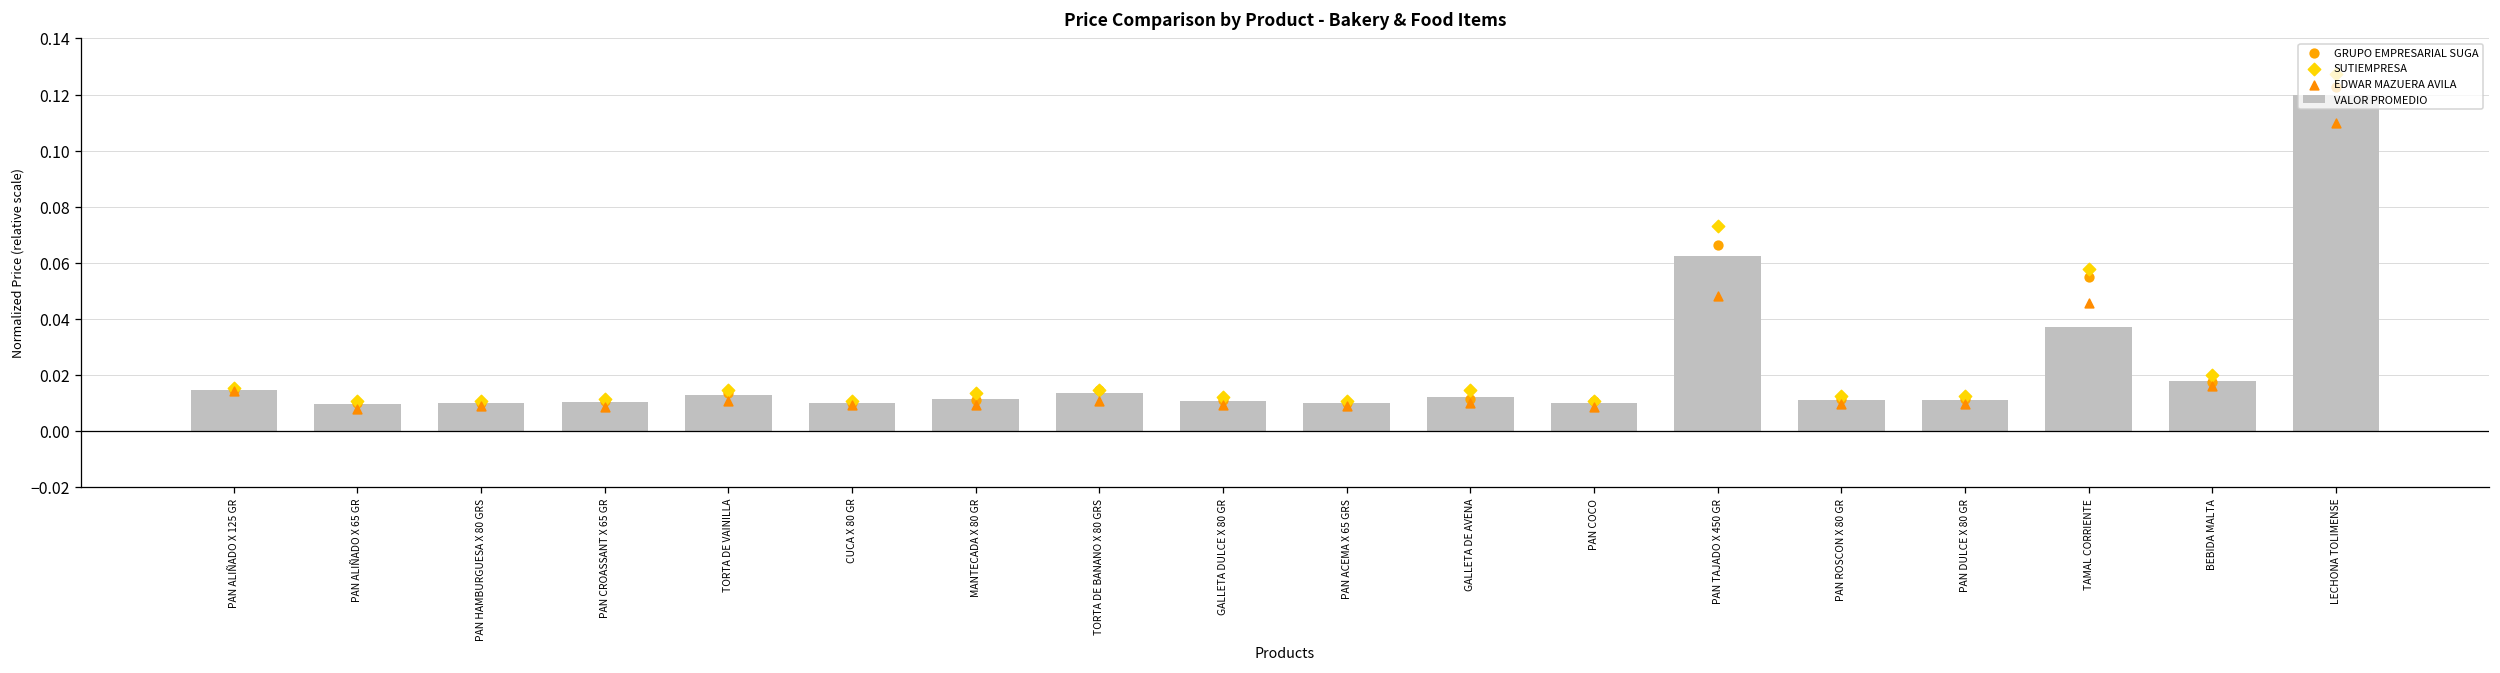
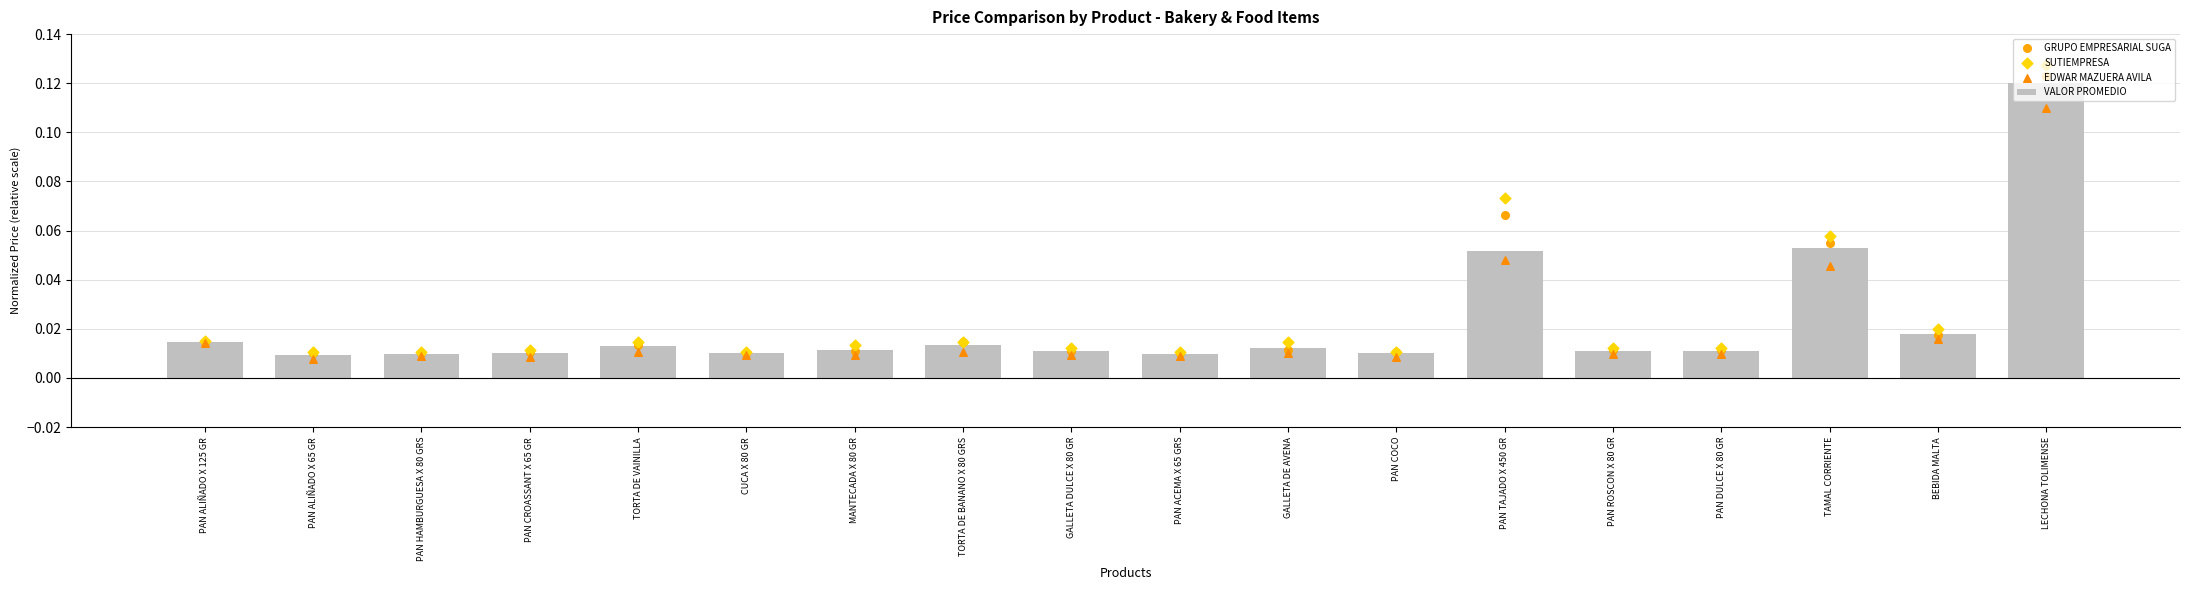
  {
    "VALOR PROMEDIO": {
      "PAN ALIÑADO X 125 GR": 0.015,
      "PAN ALIÑADO X 65 GR": 0.009,
      "PAN HAMBURGUESA X 80 GRS": 0.010,
      "PAN CROASSANT X 65 GR": 0.010,
      "TORTA DE VAINILLA": 0.013,
      "CUCA X 80 GR": 0.010,
      "MANTECADA X 80 GR": 0.011,
      "TORTA DE BANANO X 80 GRS": 0.013,
      "GALLETA DULCE X 80 GR": 0.011,
      "PAN ACEMA X 65 GRS": 0.010,
      "GALLETA DE AVENA": 0.012,
      "PAN COCO": 0.010,
-     "PAN TAJADO X 450 GR": 0.063,
+     "PAN TAJADO X 450 GR": 0.052,
      "PAN ROSCON X 80 GR": 0.011,
      "PAN DULCE X 80 GR": 0.011,
-     "TAMAL CORRIENTE": 0.037,
+     "TAMAL CORRIENTE": 0.053,
      "BEBIDA MALTA": 0.018
    }
  }
